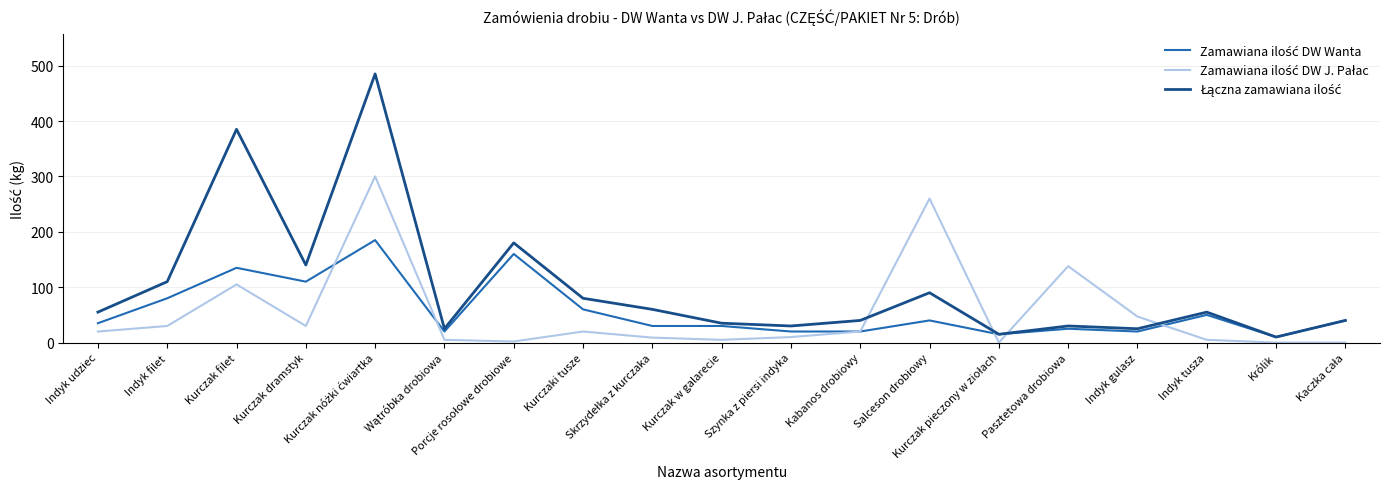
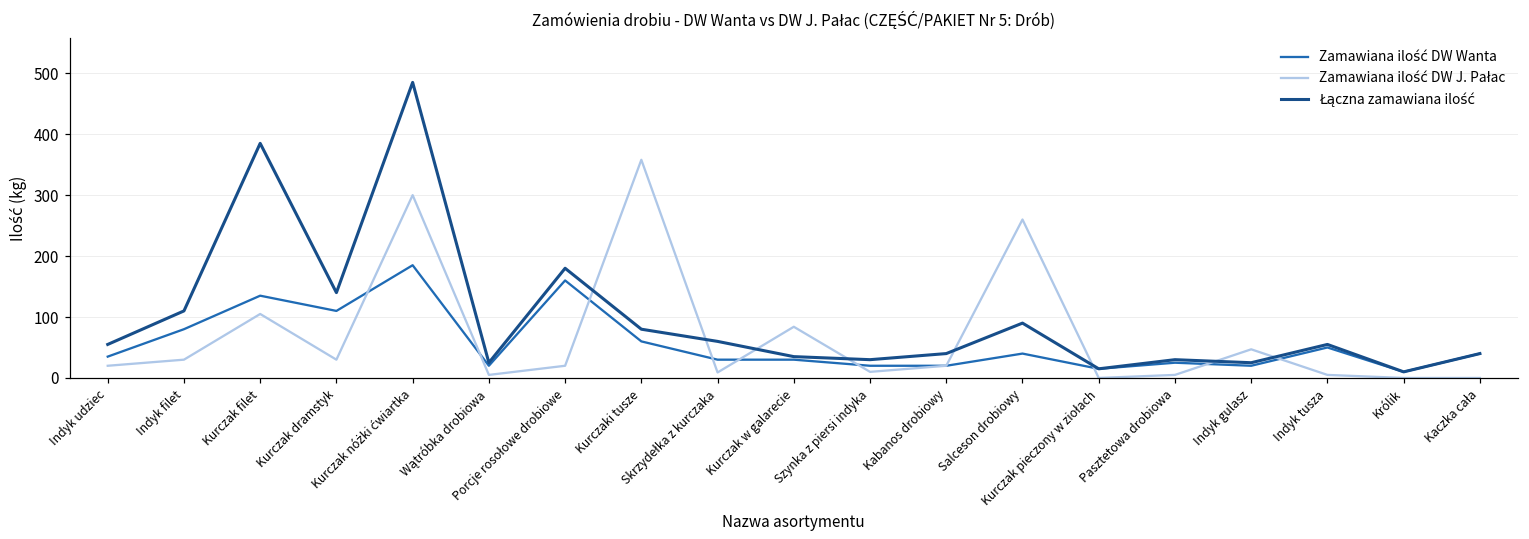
  {
    "Zamawiana ilość DW J. Pałac": {
      "Indyk udziec": 20,
      "Indyk filet": 30,
      "Kurczak filet": 110,
      "Kurczak dramstyk": 30,
      "Kurczak nóżki ćwiartka": 300,
      "Wątróbka drobiowa": 10,
-     "Porcje rosołowe drobiowe": 0,
-     "Kurczaki tusze": 20,
+     "Porcje rosołowe drobiowe": 20,
+     "Kurczaki tusze": 360,
      "Skrzydełka z kurczaka": 10,
-     "Kurczak w galarecie": 10,
+     "Kurczak w galarecie": 80,
      "Szynka z piersi indyka": 10,
      "Salceson drobiowy": 260,
      "Kurczak pieczony w ziołach": 0,
-     "Pasztetowa drobiowa": 140,
+     "Pasztetowa drobiowa": 10,
      "Indyk gulasz": 50,
      "Indyk tusza": 10,
      "Królik": 0,
      "Kaczka cała": 0
    }
  }
